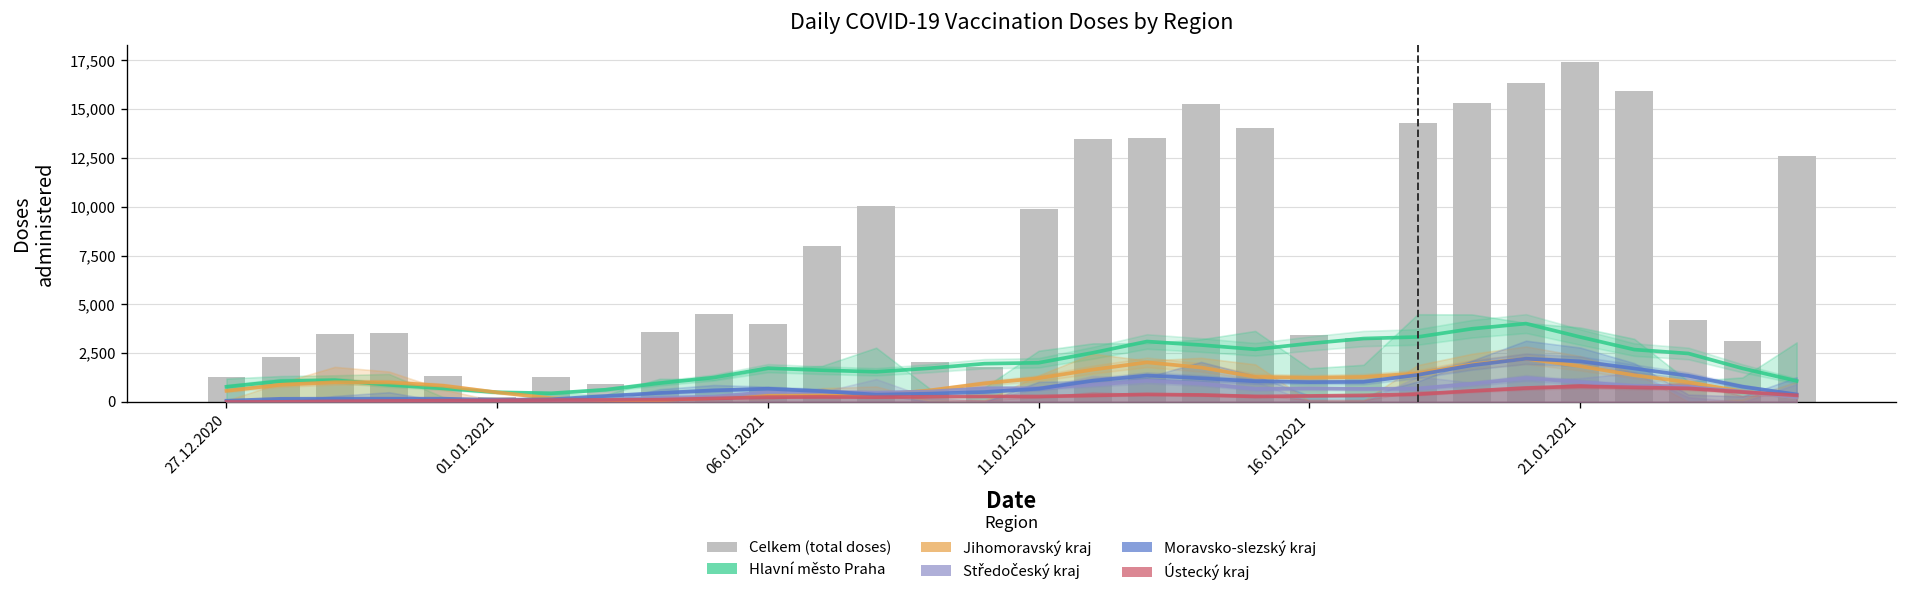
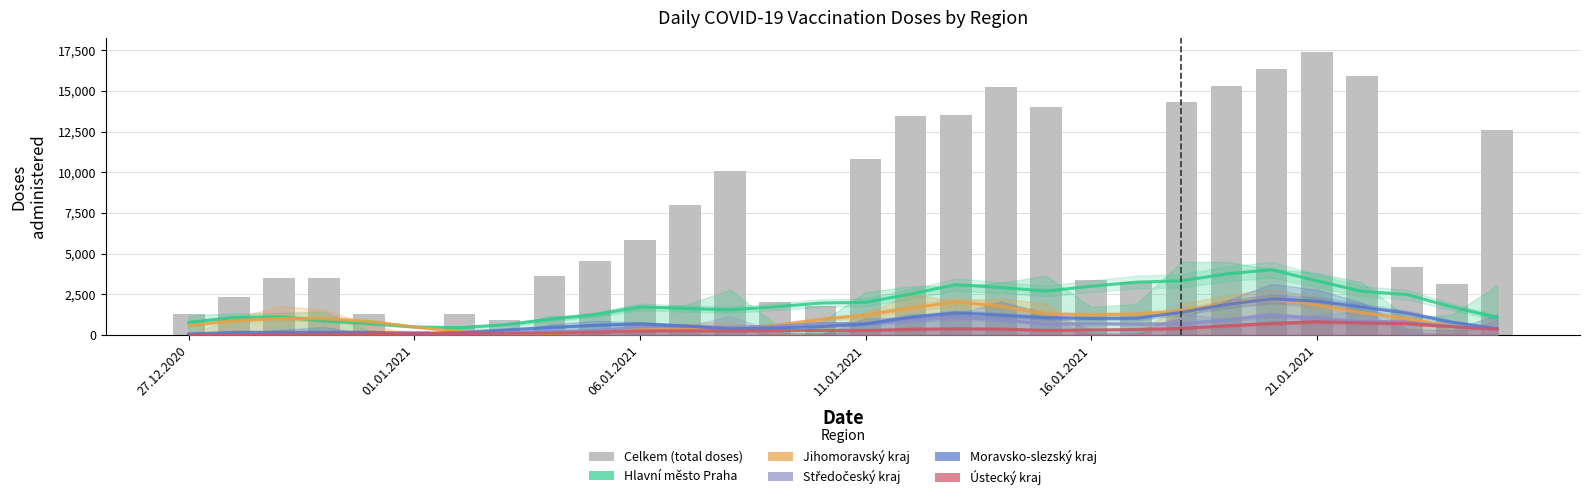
  {
    "Celkem (total doses)": {
      "27.12.2020": "1,300",
      "01.01.2021": "300",
-     "06.01.2021": "4,000",
-     "11.01.2021": "9,900",
+     "06.01.2021": "5,800",
+     "11.01.2021": "10,800",
      "16.01.2021": "3,400",
      "21.01.2021": "17,400"
    }
  }
